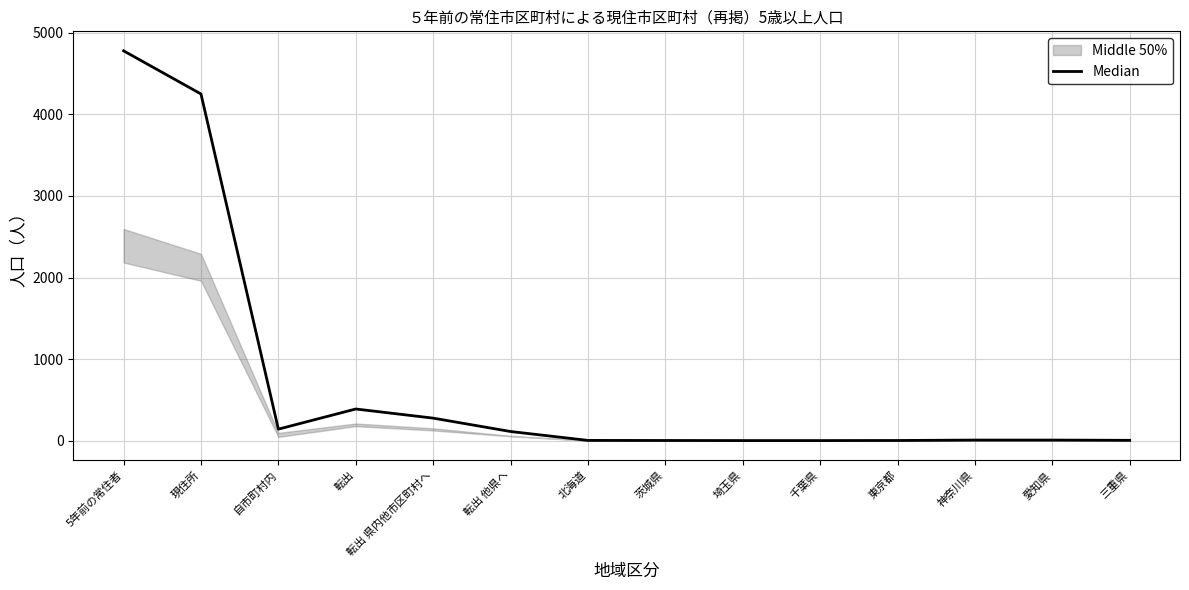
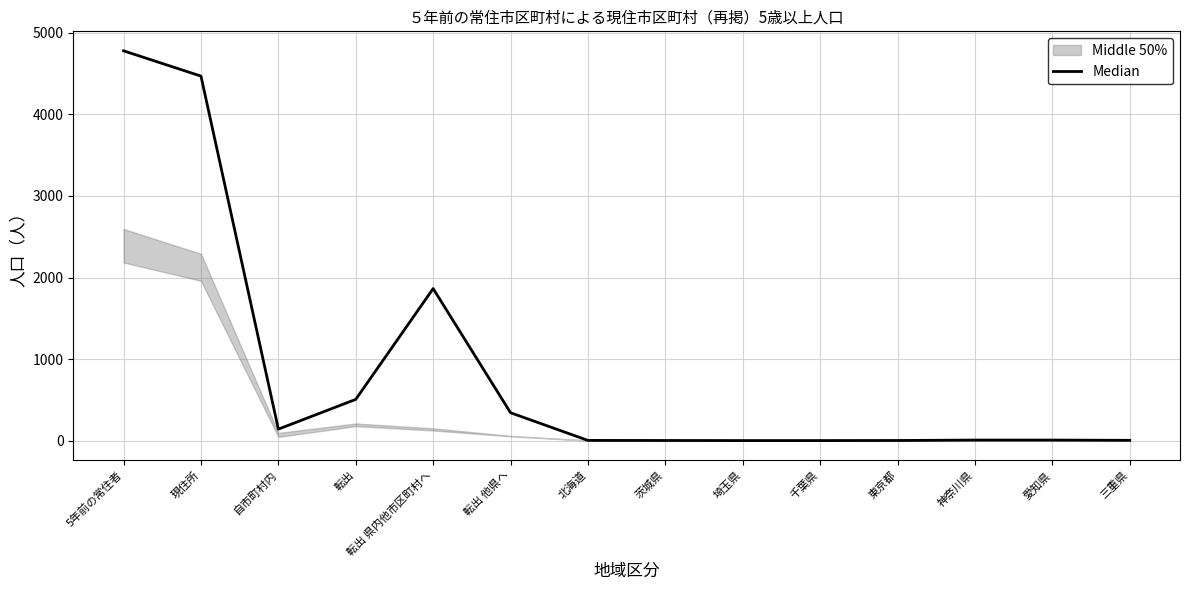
  {
    "Median": {
      "5年前の常住者": 4800,
-     "現住所": 4300,
+     "現住所": 4500,
      "自市町村内": 100,
-     "転出": 400,
-     "転出 県内他市区町村へ": 300,
-     "転出 他県へ": 100
+     "転出": 500,
+     "転出 県内他市区町村へ": 1900,
+     "転出 他県へ": 300
    }
  }
